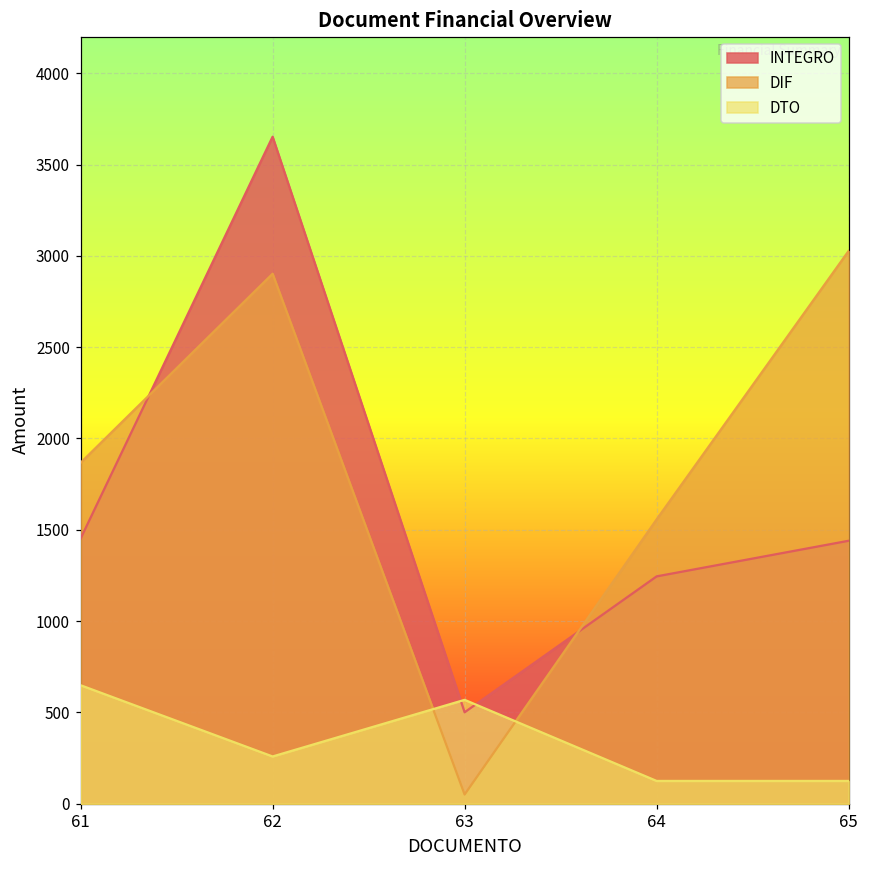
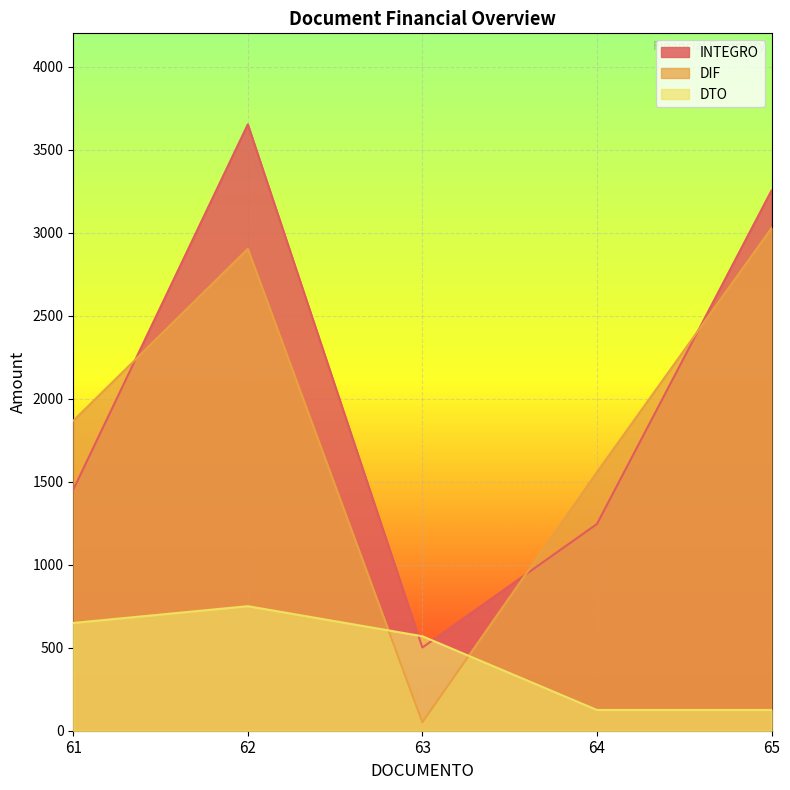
  {
    "INTEGRO": {
      "61": 1450,
      "62": 3650,
      "63": 500,
      "64": 1250,
-     "65": 1440
+     "65": 3250
    },
    "DIF": {
      "61": 1870,
      "62": 2900,
      "63": 50,
      "64": 1560,
      "65": 3030
    },
    "DTO": {
      "61": 650,
-     "62": 260,
+     "62": 750,
      "63": 570,
      "64": 130,
      "65": 130
    }
  }
